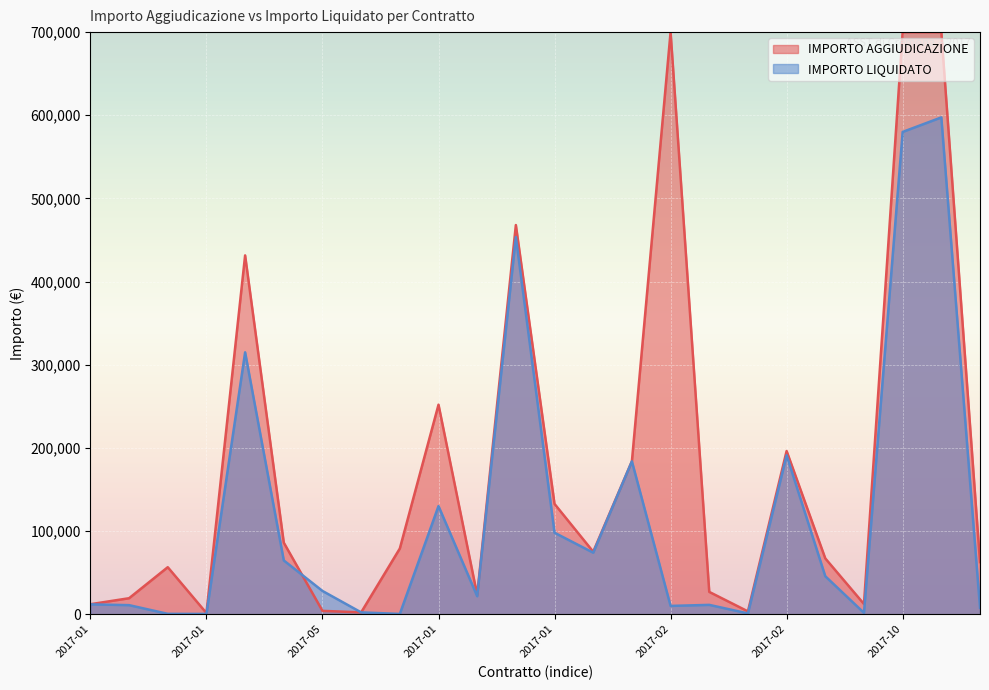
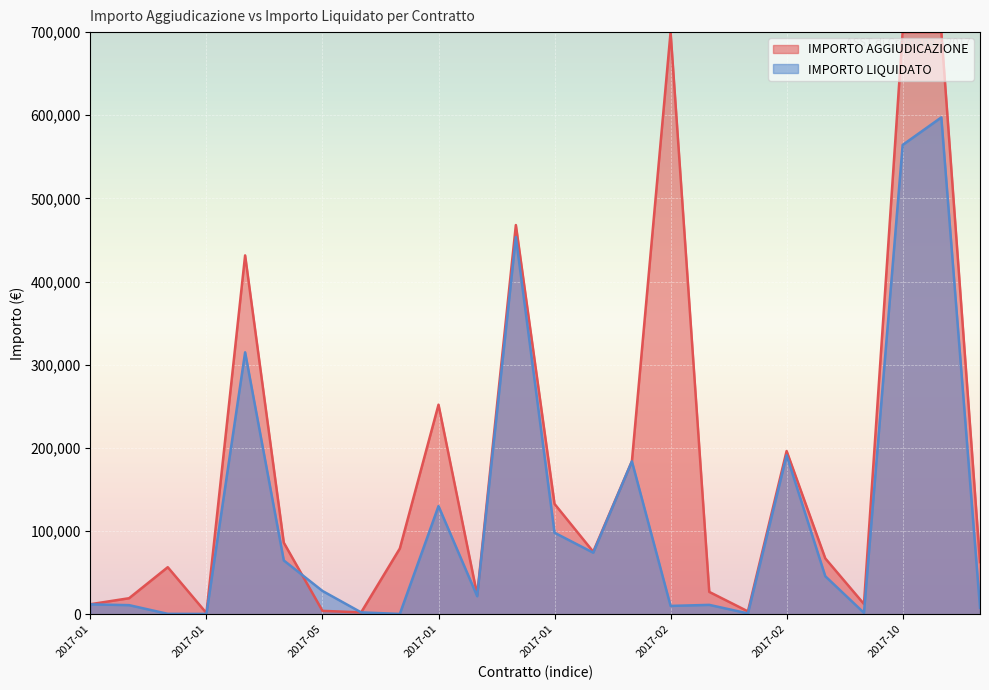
  {
    "IMPORTO AGGIUDICAZIONE": {
      "2017-05": "0"
    },
    "IMPORTO LIQUIDATO": {
      "2017-05": "30,000",
-     "2017-10": "580,000"
+     "2017-10": "560,000"
    }
  }
